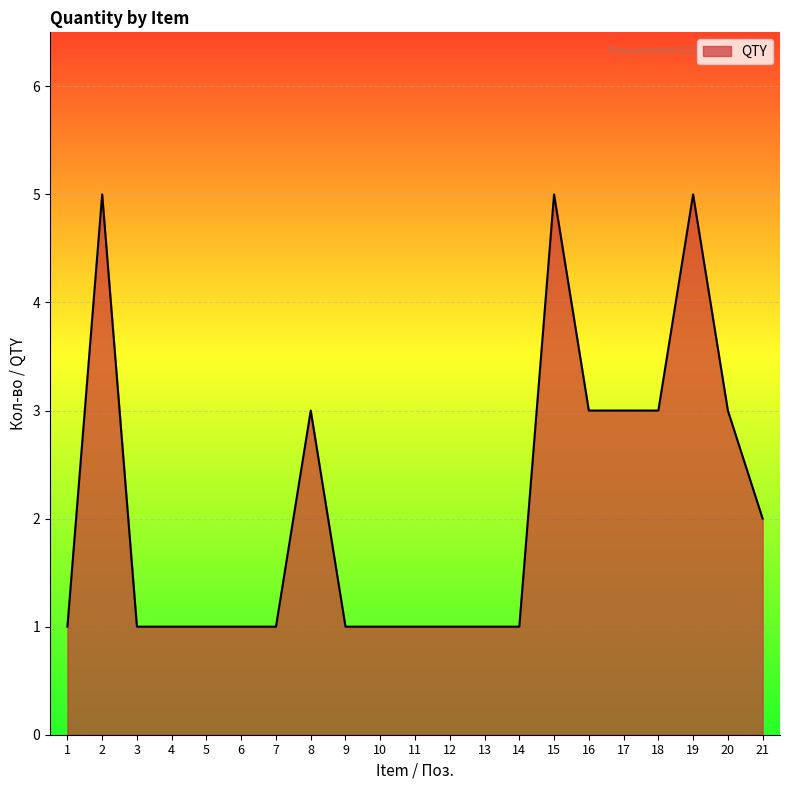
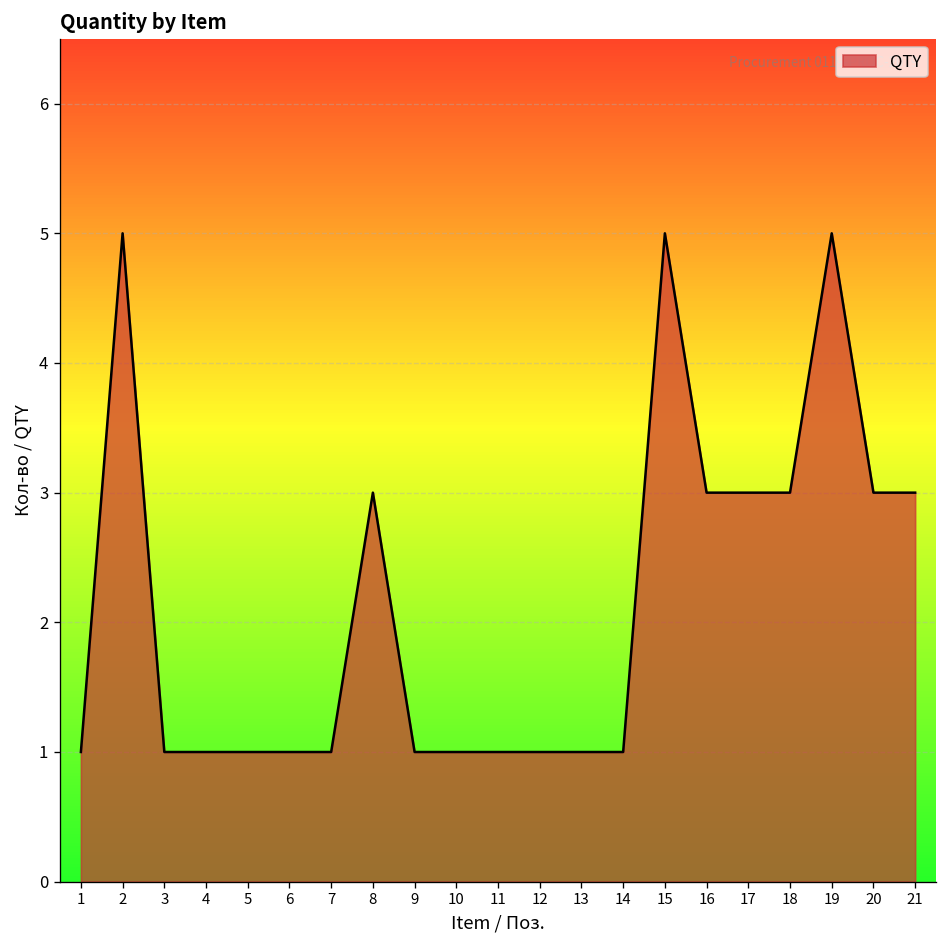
  {
    "1": 1,
    "2": 5,
    "3": 1,
    "4": 1,
    "5": 1,
    "6": 1,
    "7": 1,
    "8": 3,
    "9": 1,
    "10": 1,
    "11": 1,
    "12": 1,
    "13": 1,
    "14": 1,
    "15": 5,
    "16": 3,
    "17": 3,
    "18": 3,
    "19": 5,
    "20": 3,
-   "21": 2
+   "21": 3
  }
